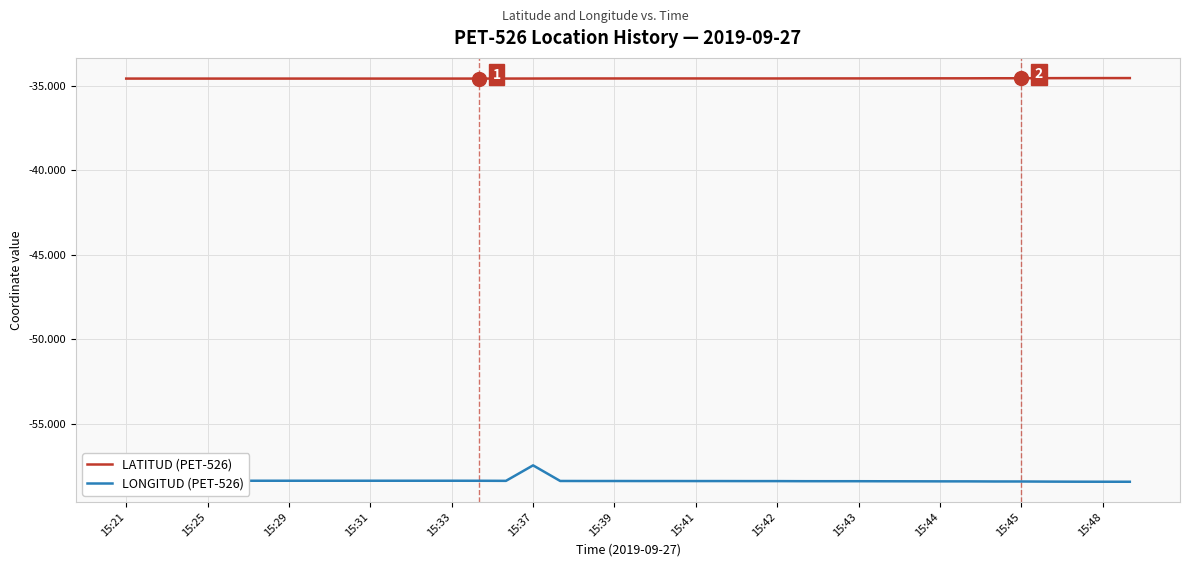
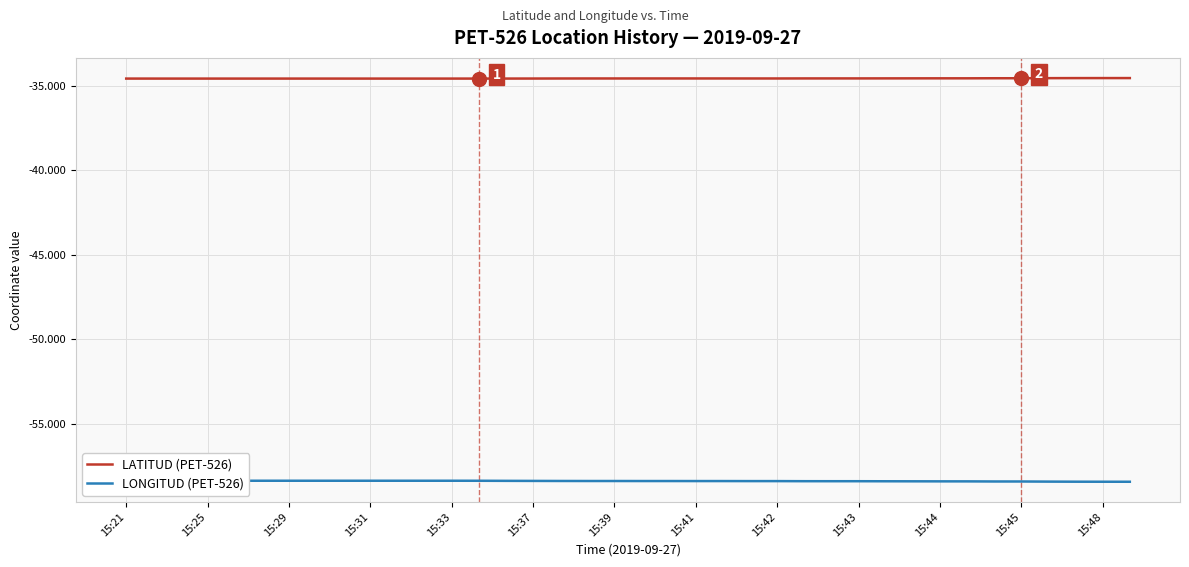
  {
    "LONGITUD (PET-526)": {
      "15:33": -58.4,
-     "15:37": -57.5,
+     "15:37": -58.4,
      "15:39": -58.4
    }
  }
